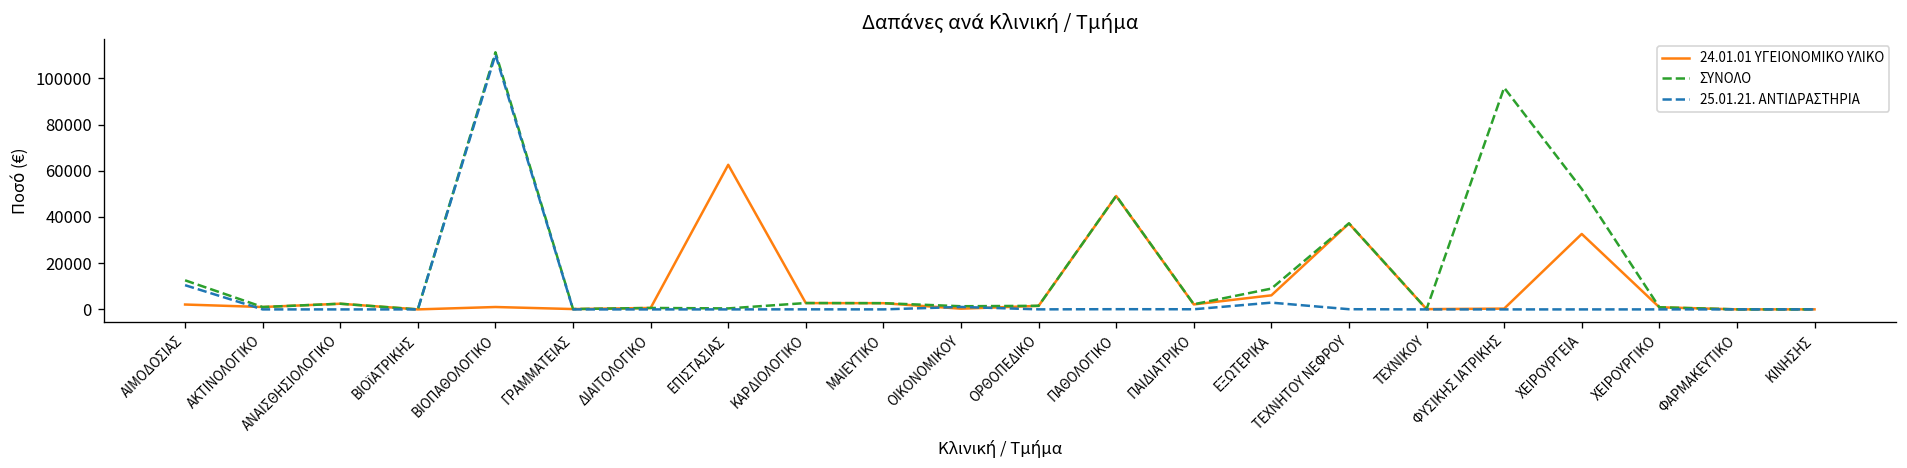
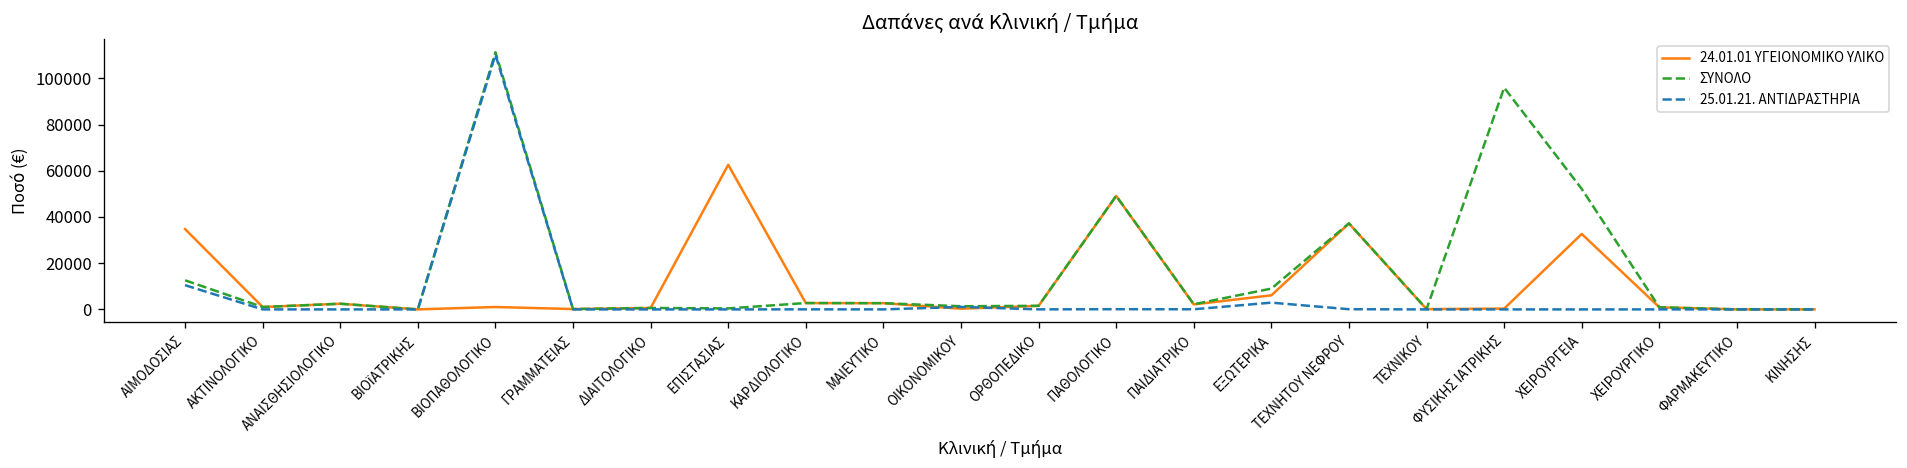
  {
    "24.01.01 ΥΓΕΙΟΝΟΜΙΚΟ ΥΛΙΚΟ": {
-     "ΑΙΜΟΔΟΣΙΑΣ": 2000,
+     "ΑΙΜΟΔΟΣΙΑΣ": 35000,
      "ΒΙΟΠΑΘΟΛΟΓΙΚΟ": 1000,
      "ΕΠΙΣΤΑΣΙΑΣ": 63000,
      "ΕΞΩΤΕΡΙΚΑ": 6000,
      "ΧΕΙΡΟΥΡΓΕΙΑ": 33000
    },
    "ΣΥΝΟΛΟ": {
      "ΑΙΜΟΔΟΣΙΑΣ": 13000,
      "ΕΞΩΤΕΡΙΚΑ": 9000,
      "ΦΥΣΙΚΗΣ ΙΑΤΡΙΚΗΣ": 96000,
      "ΧΕΙΡΟΥΡΓΕΙΑ": 52000
    },
    "25.01.21. ΑΝΤΙΔΡΑΣΤΗΡΙΑ": {
      "ΑΙΜΟΔΟΣΙΑΣ": 10000,
      "ΑΝΑΙΣΘΗΣΙΟΛΟΓΙΚΟ": 0,
      "ΚΑΡΔΙΟΛΟΓΙΚΟ": 0,
      "ΜΑΙΕΥΤΙΚΟ": 0,
      "ΟΡΘΟΠΕΔΙΚΟ": 0,
      "ΠΑΘΟΛΟΓΙΚΟ": 0,
      "ΠΑΙΔΙΑΤΡΙΚΟ": 0,
      "ΕΞΩΤΕΡΙΚΑ": 3000,
      "ΤΕΧΝΗΤΟΥ ΝΕΦΡΟΥ": 0,
      "ΧΕΙΡΟΥΡΓΕΙΑ": 0
    }
  }
